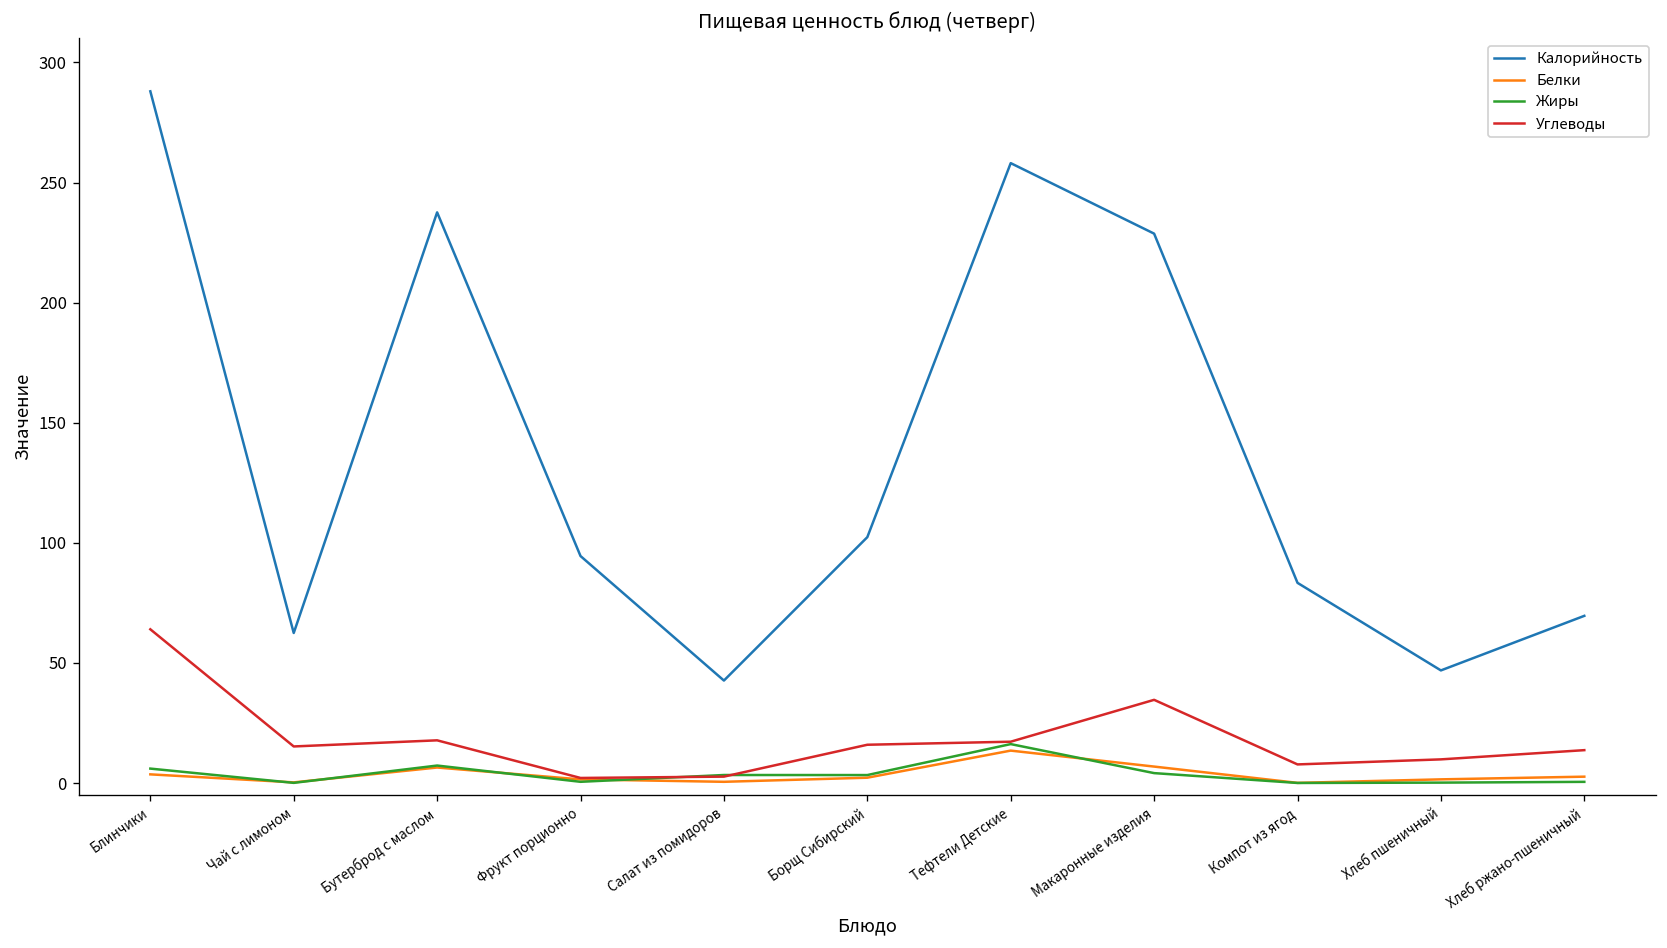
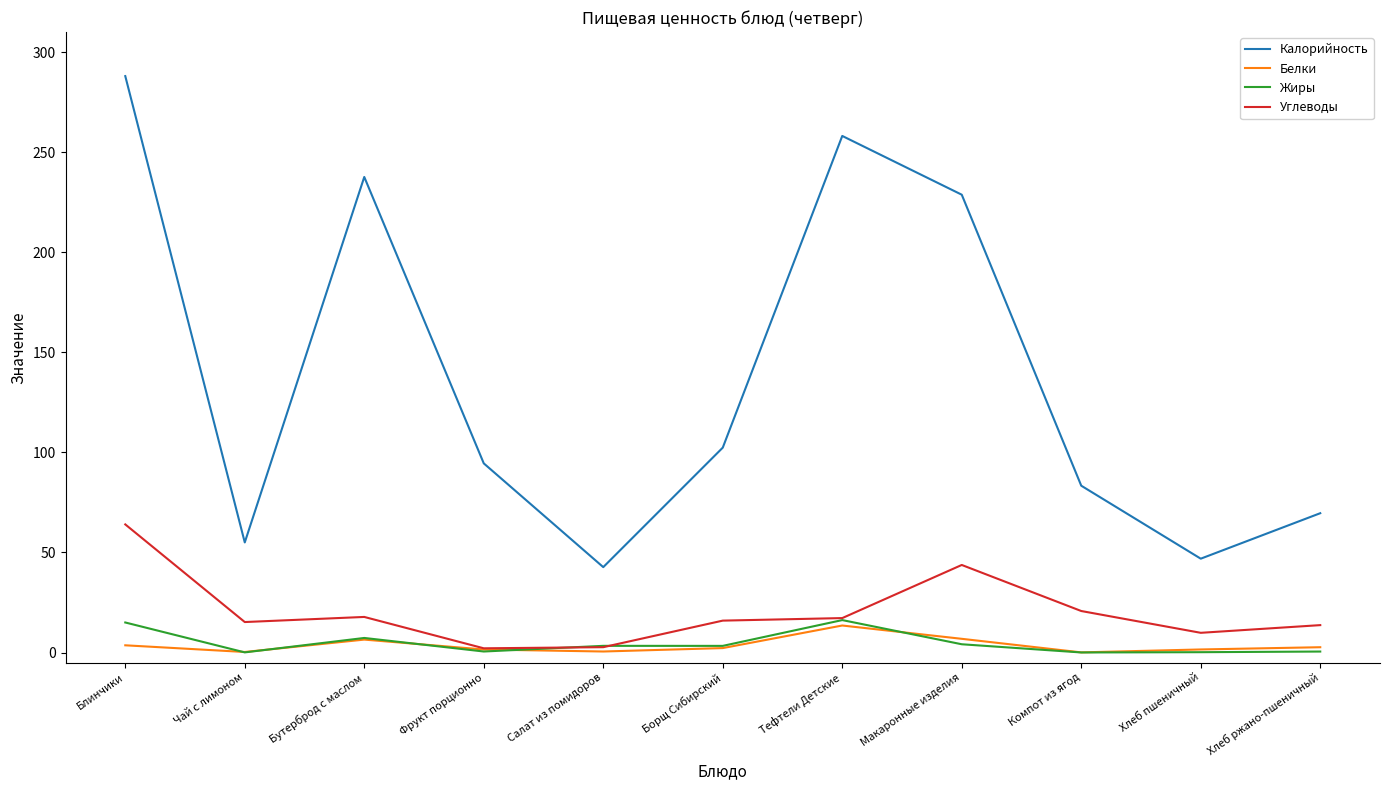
  {
    "Калорийность": {
      "Блинчики": 288,
-     "Чай с лимоном": 62,
+     "Чай с лимоном": 55,
      "Бутерброд с маслом": 238,
      "Фрукт порционно": 95,
      "Салат из помидоров": 43,
      "Борщ Сибирский": 102,
      "Тефтели Детские": 258,
      "Макаронные изделия": 229,
      "Компот из ягод": 83,
      "Хлеб пшеничный": 47,
      "Хлеб ржано-пшеничный": 70
    },
    "Белки": {
      "Блинчики": 4,
      "Салат из помидоров": 1,
      "Тефтели Детские": 13,
      "Макаронные изделия": 7,
      "Хлеб пшеничный": 2,
      "Хлеб ржано-пшеничный": 3
    },
    "Жиры": {
-     "Блинчики": 6,
+     "Блинчики": 15,
      "Макаронные изделия": 4,
      "Хлеб пшеничный": 0,
      "Хлеб ржано-пшеничный": 0
    },
    "Углеводы": {
      "Блинчики": 64,
      "Чай с лимоном": 15,
      "Бутерброд с маслом": 18,
      "Борщ Сибирский": 16,
-     "Макаронные изделия": 35,
-     "Компот из ягод": 8,
+     "Макаронные изделия": 44,
+     "Компот из ягод": 21,
      "Хлеб пшеничный": 10,
      "Хлеб ржано-пшеничный": 14
    }
  }
